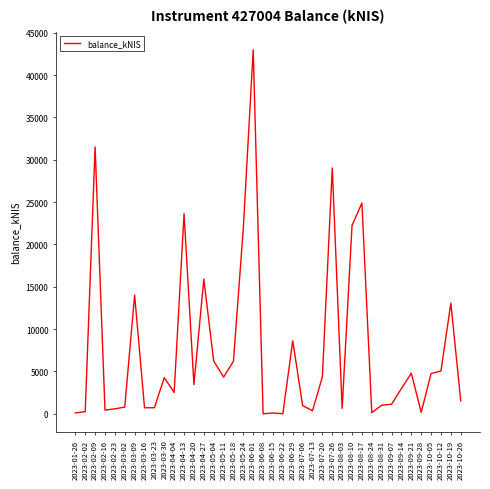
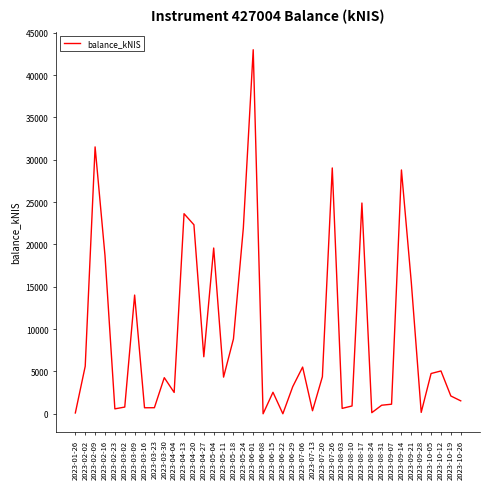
  {
    "2023-01-26": 0,
-   "2023-02-02": 0,
+   "2023-02-02": 6000,
    "2023-02-09": 32000,
-   "2023-02-16": 0,
+   "2023-02-16": 19000,
    "2023-02-23": 1000,
    "2023-03-02": 1000,
    "2023-03-09": 14000,
    "2023-03-16": 1000,
    "2023-03-23": 1000,
    "2023-03-30": 4000,
    "2023-04-04": 3000,
    "2023-04-13": 24000,
-   "2023-04-20": 3000,
-   "2023-04-27": 16000,
-   "2023-05-04": 6000,
+   "2023-04-20": 22000,
+   "2023-04-27": 7000,
+   "2023-05-04": 20000,
    "2023-05-11": 4000,
-   "2023-05-18": 6000,
+   "2023-05-18": 9000,
    "2023-05-24": 22000,
    "2023-06-01": 43000,
    "2023-06-08": 0,
-   "2023-06-15": 0,
+   "2023-06-15": 3000,
    "2023-06-22": 0,
-   "2023-06-29": 9000,
-   "2023-07-06": 1000,
+   "2023-06-29": 3000,
+   "2023-07-06": 6000,
    "2023-07-13": 0,
    "2023-07-20": 4000,
    "2023-07-26": 29000,
    "2023-08-03": 1000,
-   "2023-08-10": 22000,
+   "2023-08-10": 1000,
    "2023-08-17": 25000,
    "2023-08-24": 0,
    "2023-08-31": 1000,
    "2023-09-07": 1000,
-   "2023-09-14": 3000,
-   "2023-09-21": 5000,
+   "2023-09-14": 29000,
+   "2023-09-21": 15000,
    "2023-09-28": 0,
    "2023-10-05": 5000,
    "2023-10-12": 5000,
-   "2023-10-19": 13000,
+   "2023-10-19": 2000,
    "2023-10-26": 2000
  }
